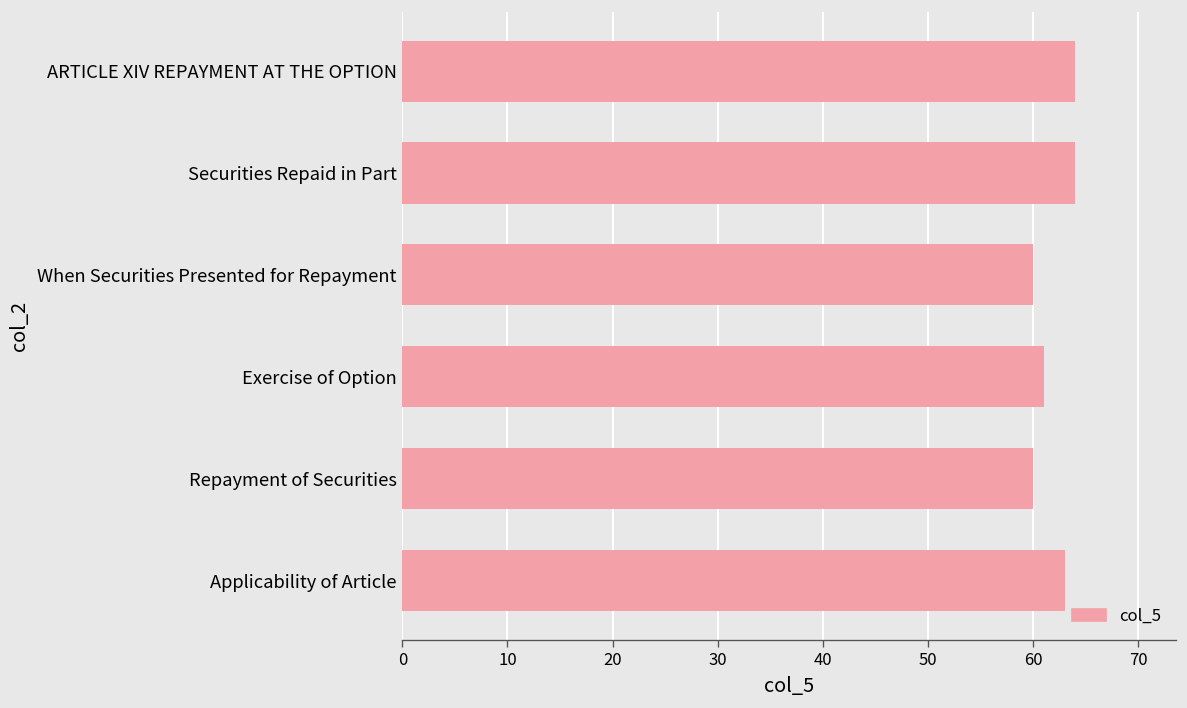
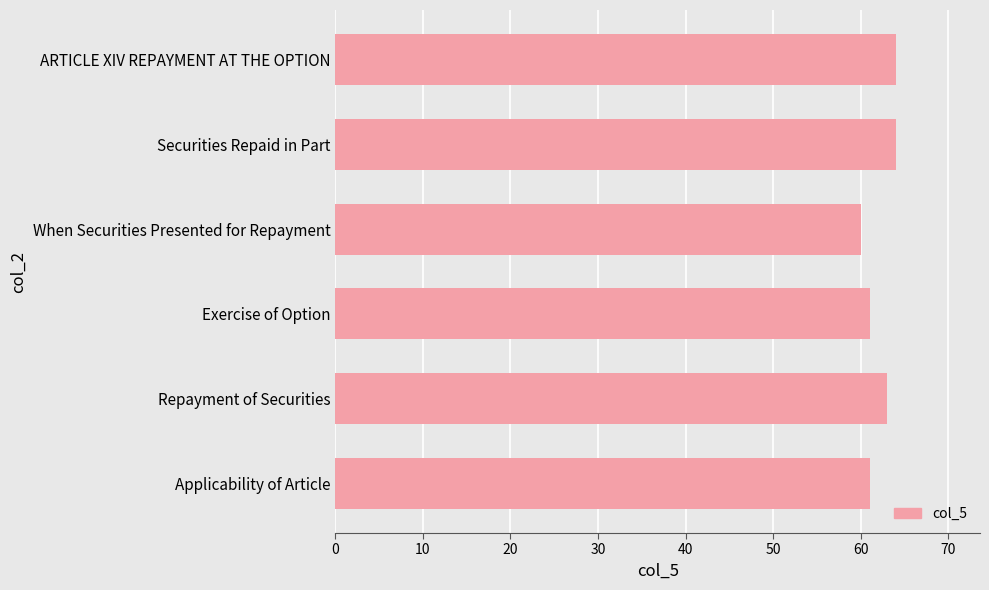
  {
    "ARTICLE XIV REPAYMENT AT THE OPTION": 64,
    "Securities Repaid in Part": 64,
    "When Securities Presented for Repayment": 60,
    "Exercise of Option": 61,
-   "Repayment of Securities": 60,
-   "Applicability of Article": 63
+   "Repayment of Securities": 63,
+   "Applicability of Article": 61
  }
